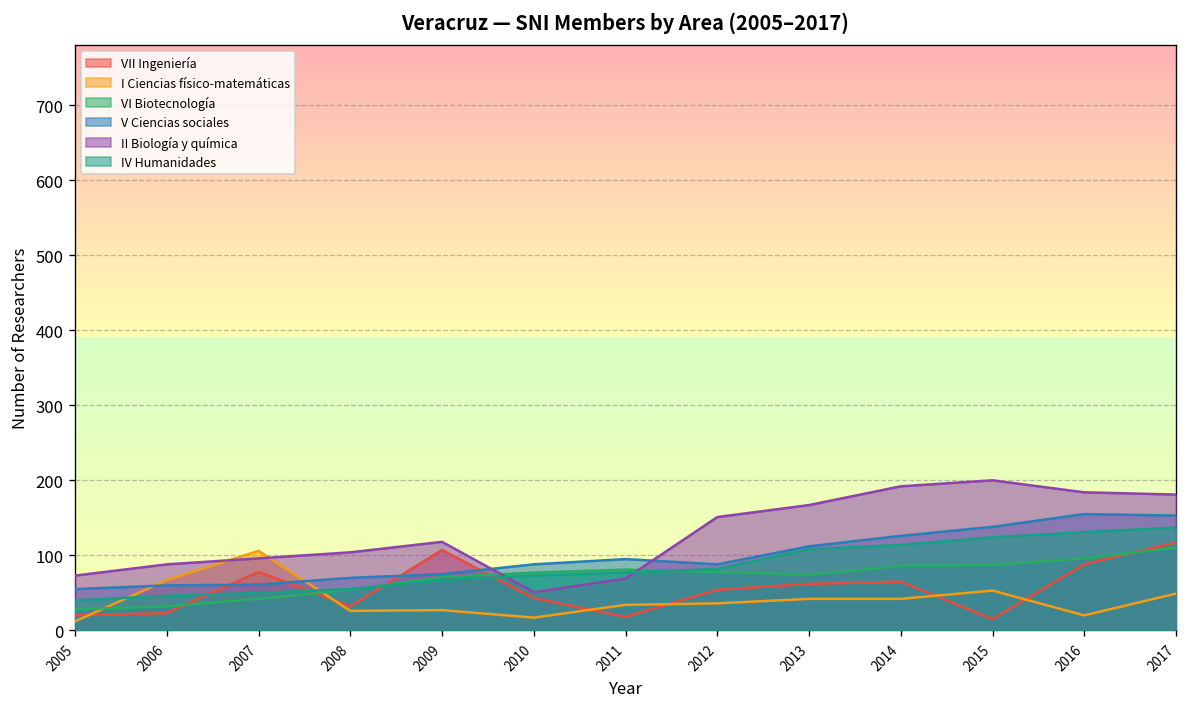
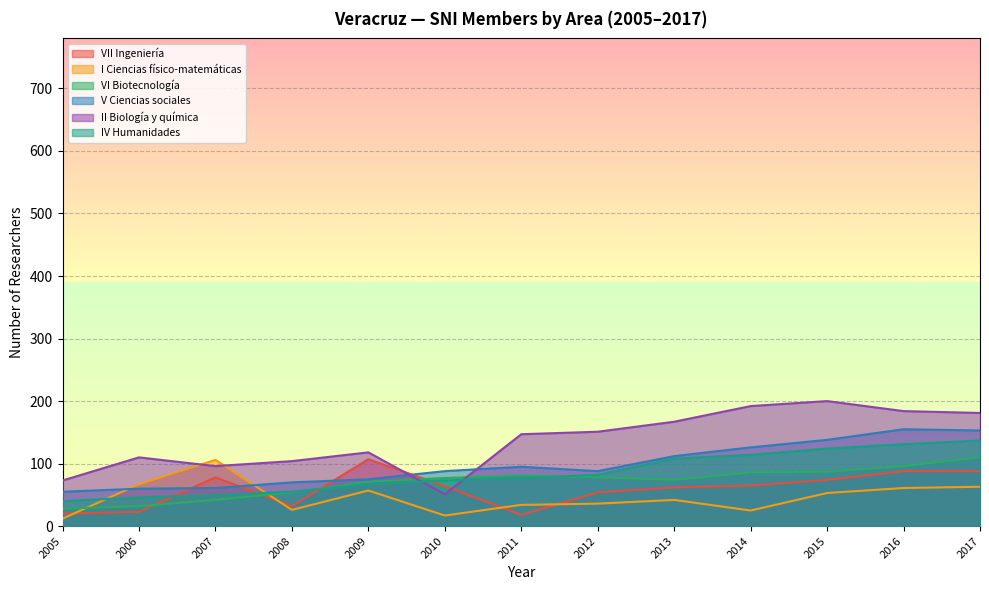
  {
    "VII Ingeniería": {
      "2005": 20,
      "2006": 20,
      "2007": 80,
      "2008": 30,
      "2009": 110,
-     "2010": 40,
+     "2010": 60,
      "2011": 20,
      "2012": 50,
      "2013": 60,
      "2014": 70,
-     "2015": 20,
+     "2015": 70,
      "2016": 90,
-     "2017": 120
+     "2017": 90
    },
    "I Ciencias físico-matemáticas": {
      "2005": 10,
      "2006": 70,
      "2007": 110,
      "2008": 30,
-     "2009": 30,
+     "2009": 60,
      "2010": 20,
      "2011": 30,
      "2012": 40,
      "2013": 40,
-     "2014": 40,
+     "2014": 30,
      "2015": 50,
-     "2016": 20,
-     "2017": 50
+     "2016": 60,
+     "2017": 60
    },
    "II Biología y química": {
      "2005": 70,
-     "2006": 90,
+     "2006": 110,
      "2007": 100,
      "2008": 100,
      "2009": 120,
      "2010": 50,
-     "2011": 70,
+     "2011": 150,
      "2012": 150,
      "2013": 170,
      "2014": 190,
      "2015": 200,
      "2016": 180,
      "2017": 180
    }
  }
